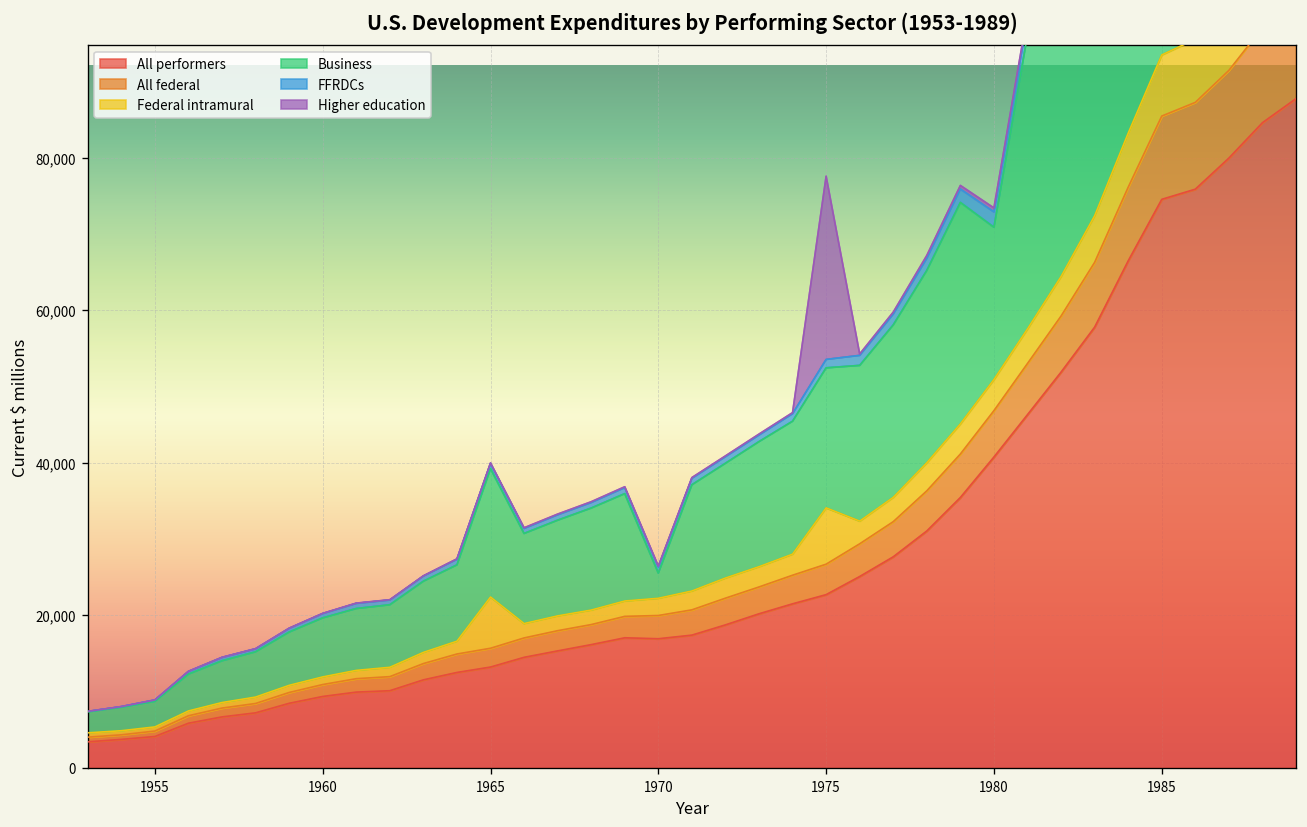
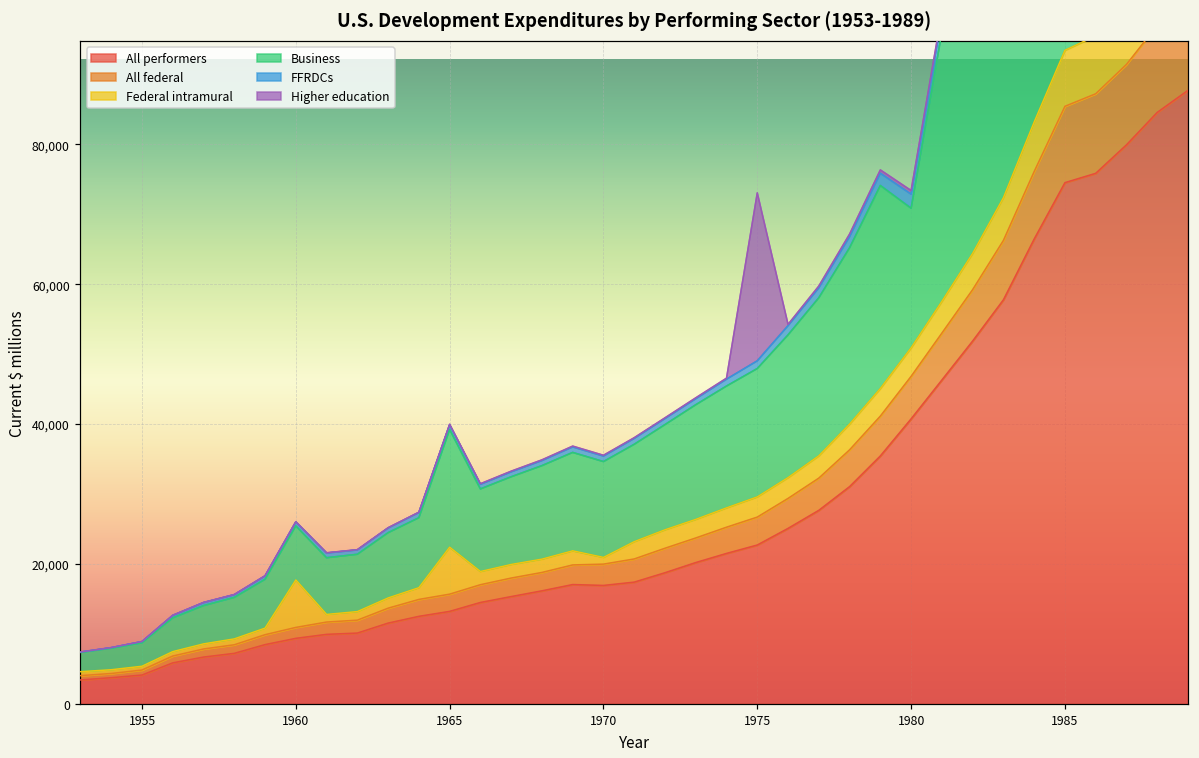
  {
    "Federal intramural": {
      "1955": "1,000",
-     "1960": "1,000",
+     "1960": "7,000",
      "1965": "7,000",
-     "1970": "2,000",
-     "1975": "7,000",
+     "1970": "1,000",
+     "1975": "3,000",
      "1980": "4,000",
      "1985": "8,000"
    },
    "Business": {
      "1960": "8,000",
      "1965": "17,000",
-     "1970": "3,000",
+     "1970": "14,000",
      "1975": "18,000",
      "1980": "20,000"
    },
    "FFRDCs": {
      "1975": "1,000",
      "1980": "2,000"
    },
    "Higher education": {
      "1975": "24,000",
      "1980": "1,000"
    }
  }
